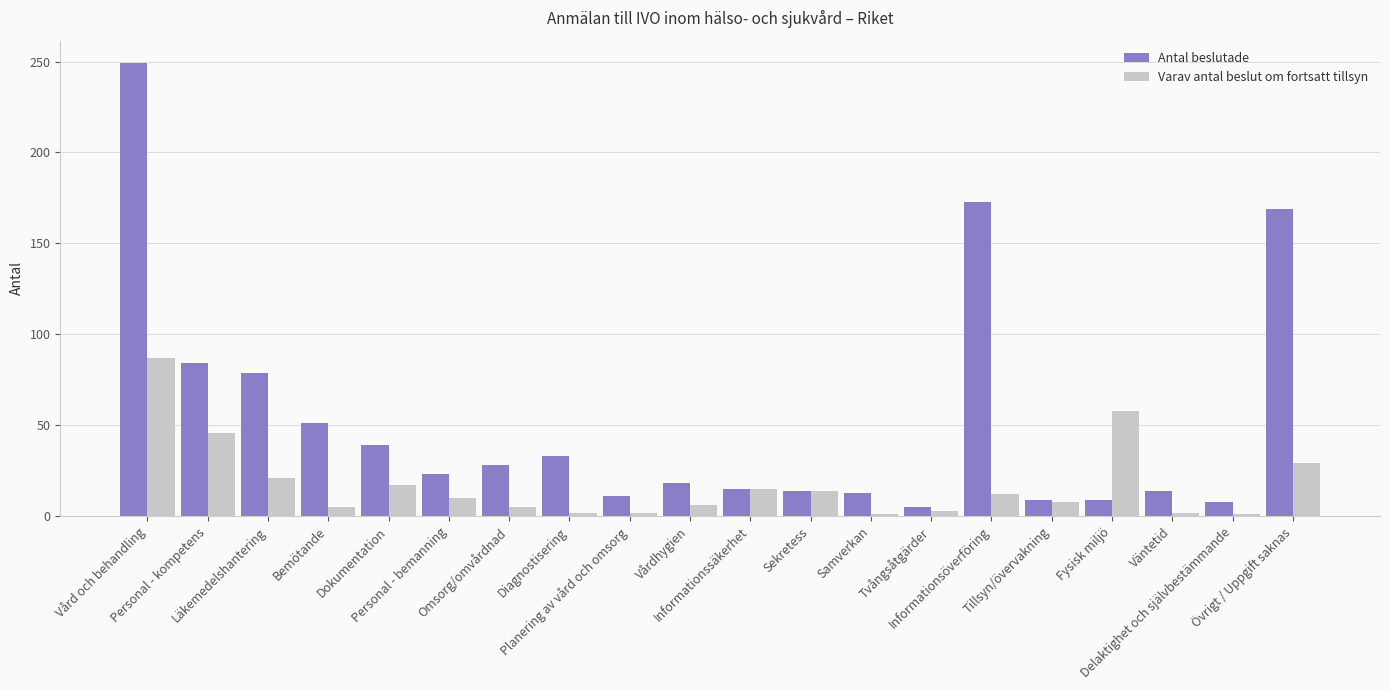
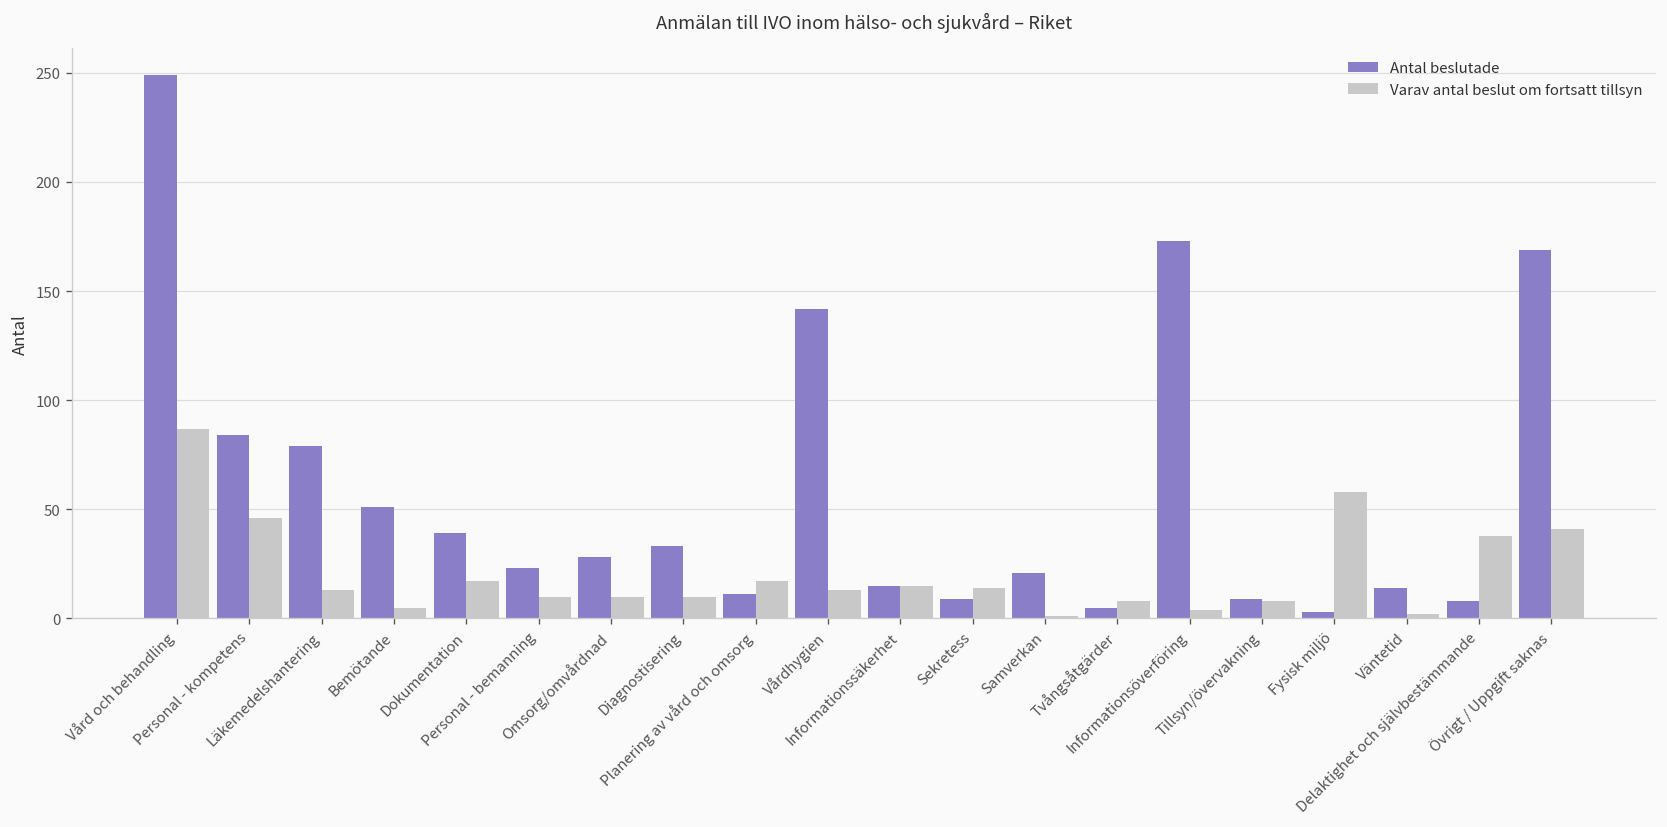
  {
    "Antal beslutade": {
      "Vård och behandling": 249,
      "Personal - kompetens": 84,
      "Läkemedelshantering": 79,
      "Bemötande": 51,
      "Dokumentation": 39,
      "Personal - bemanning": 23,
      "Omsorg/omvårdnad": 28,
      "Diagnostisering": 33,
      "Planering av vård och omsorg": 11,
-     "Vårdhygien": 18,
+     "Vårdhygien": 142,
      "Informationssäkerhet": 15,
-     "Sekretess": 14,
-     "Samverkan": 13,
+     "Sekretess": 9,
+     "Samverkan": 21,
      "Tvångsåtgärder": 5,
      "Informationsöverföring": 173,
      "Tillsyn/övervakning": 9,
-     "Fysisk miljö": 9,
+     "Fysisk miljö": 3,
      "Väntetid": 14,
      "Delaktighet och självbestämmande": 8,
      "Övrigt / Uppgift saknas": 169
    },
    "Varav antal beslut om fortsatt tillsyn": {
      "Vård och behandling": 87,
      "Personal - kompetens": 46,
-     "Läkemedelshantering": 21,
+     "Läkemedelshantering": 13,
      "Bemötande": 5,
      "Dokumentation": 17,
      "Personal - bemanning": 10,
-     "Omsorg/omvårdnad": 5,
-     "Diagnostisering": 2,
-     "Planering av vård och omsorg": 2,
-     "Vårdhygien": 6,
+     "Omsorg/omvårdnad": 10,
+     "Diagnostisering": 10,
+     "Planering av vård och omsorg": 17,
+     "Vårdhygien": 13,
      "Informationssäkerhet": 15,
      "Sekretess": 14,
-     "Tvångsåtgärder": 3,
-     "Informationsöverföring": 12,
+     "Tvångsåtgärder": 8,
+     "Informationsöverföring": 4,
      "Tillsyn/övervakning": 8,
      "Fysisk miljö": 58,
      "Väntetid": 2,
-     "Delaktighet och självbestämmande": 1,
-     "Övrigt / Uppgift saknas": 29
+     "Delaktighet och självbestämmande": 38,
+     "Övrigt / Uppgift saknas": 41
    }
  }
